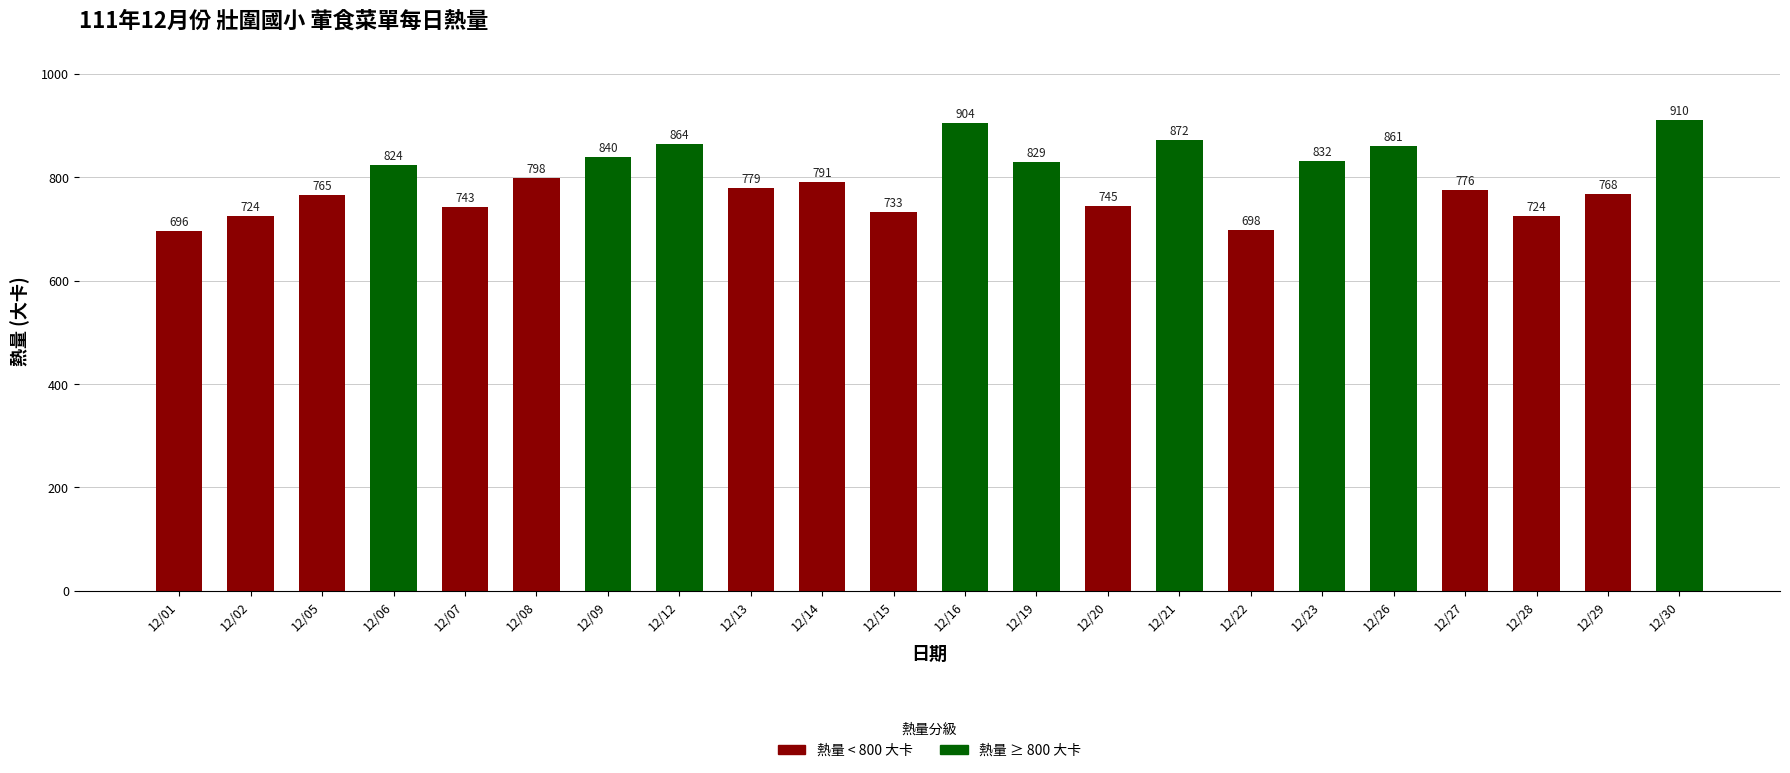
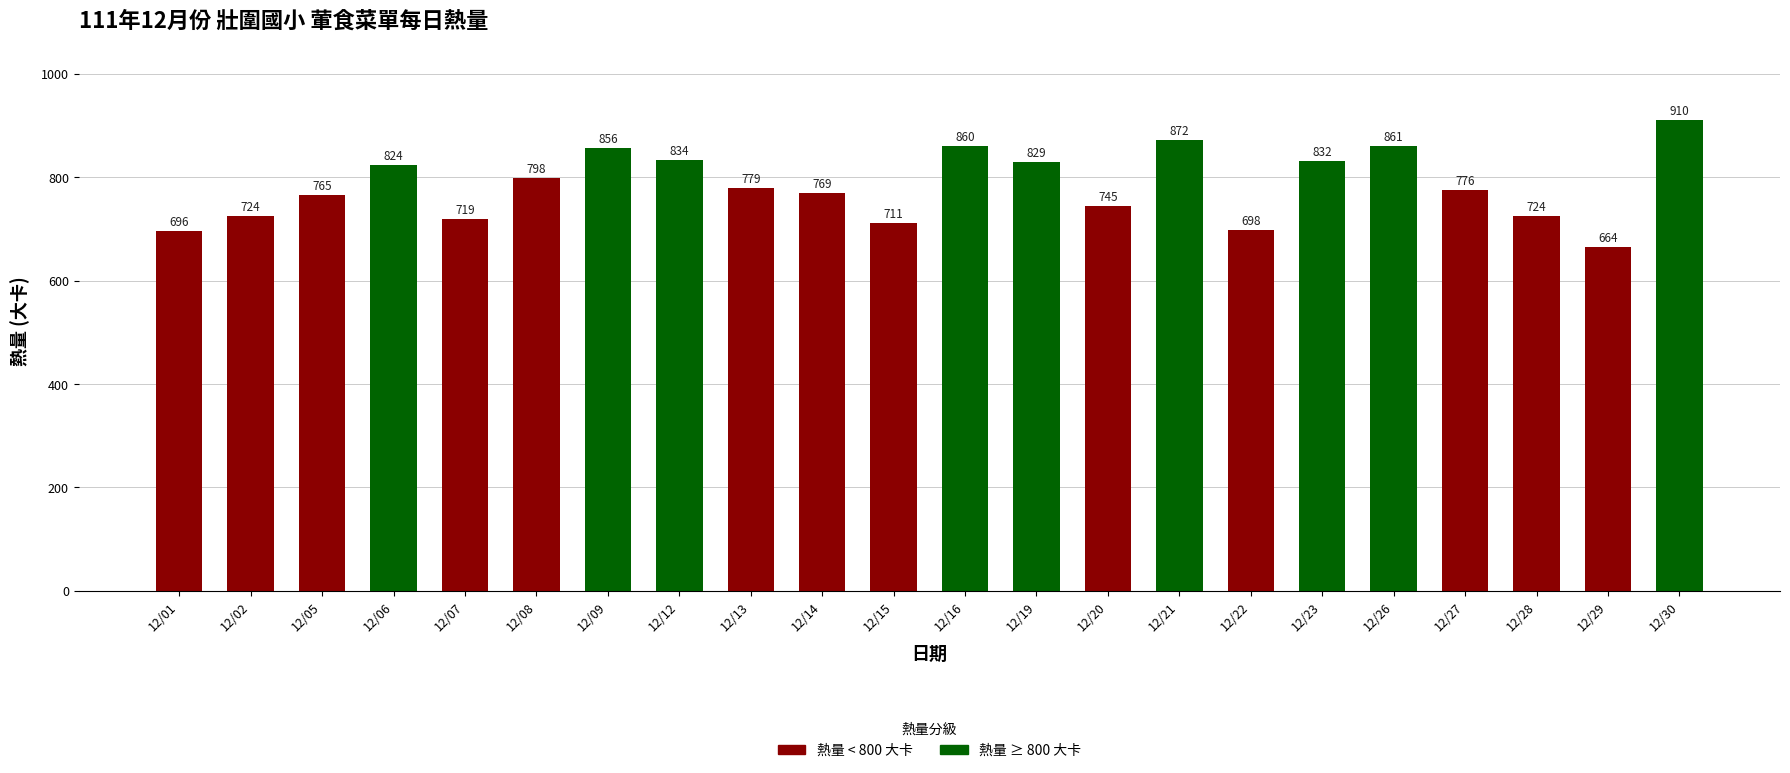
  {
    "12/01": 696,
    "12/02": 724,
    "12/05": 765,
    "12/06": 824,
-   "12/07": 743,
+   "12/07": 719,
    "12/08": 798,
-   "12/09": 840,
-   "12/12": 864,
+   "12/09": 856,
+   "12/12": 834,
    "12/13": 779,
-   "12/14": 791,
-   "12/15": 733,
-   "12/16": 904,
+   "12/14": 769,
+   "12/15": 711,
+   "12/16": 860,
    "12/19": 829,
    "12/20": 745,
    "12/21": 872,
    "12/22": 698,
    "12/23": 832,
    "12/26": 861,
    "12/27": 776,
    "12/28": 724,
-   "12/29": 768,
+   "12/29": 664,
    "12/30": 910
  }
